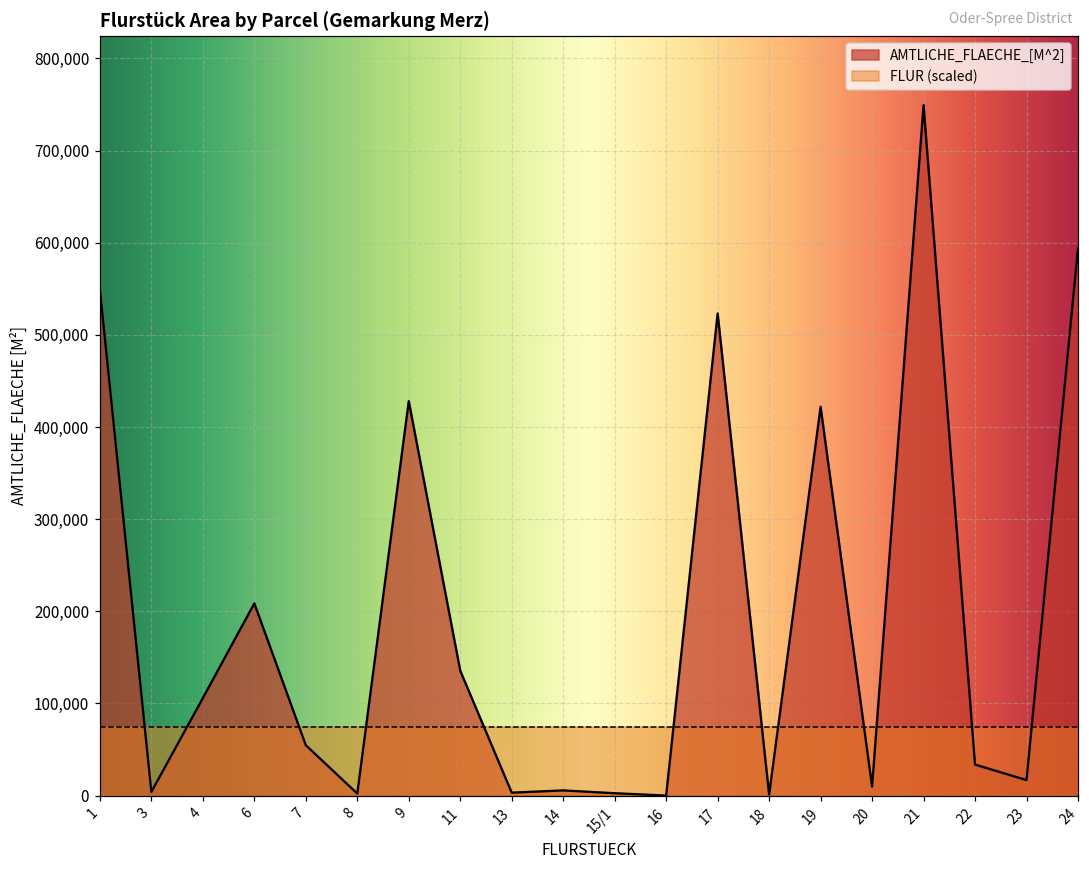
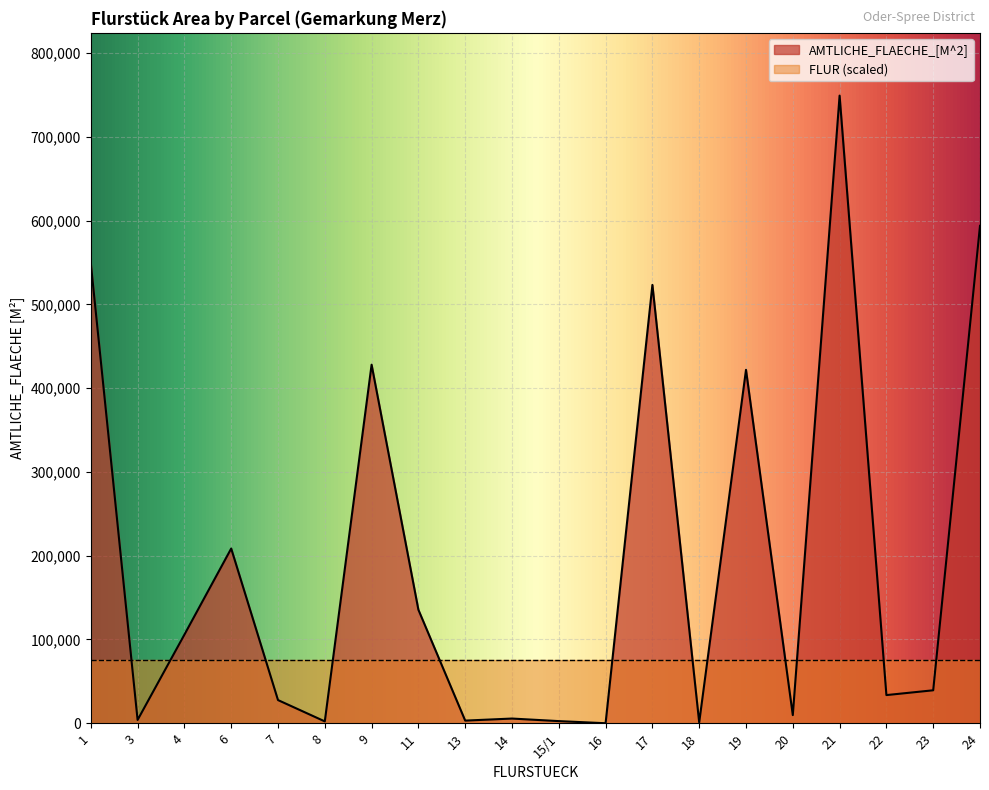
  {
    "AMTLICHE_FLAECHE_[M^2]": {
      "1": "550,000",
      "3": "0",
      "4": "110,000",
      "6": "210,000",
-     "7": "50,000",
+     "7": "30,000",
      "8": "0",
      "9": "430,000",
      "11": "140,000",
      "13": "0",
      "14": "10,000",
      "15/1": "0",
      "16": "0",
      "17": "520,000",
      "18": "0",
      "19": "420,000",
      "20": "10,000",
      "21": "750,000",
      "22": "30,000",
-     "23": "20,000",
+     "23": "40,000",
      "24": "590,000"
    },
    "FLUR (scaled)": {
      "1": "70,000",
      "3": "70,000",
      "4": "70,000",
      "6": "70,000",
      "7": "70,000",
      "8": "70,000",
      "9": "70,000",
      "11": "70,000",
      "13": "70,000",
      "14": "70,000",
      "15/1": "70,000",
      "16": "70,000",
      "17": "70,000",
      "18": "70,000",
      "19": "70,000",
      "20": "70,000",
      "21": "70,000",
      "22": "70,000",
      "23": "70,000",
      "24": "70,000"
    }
  }
